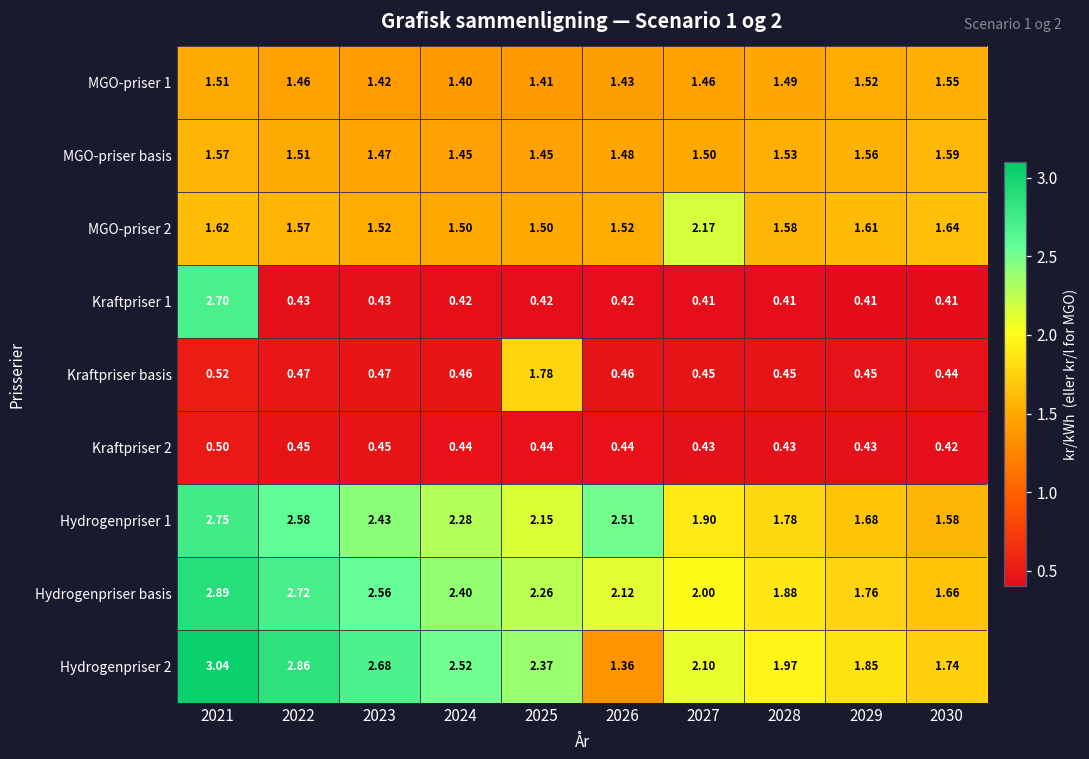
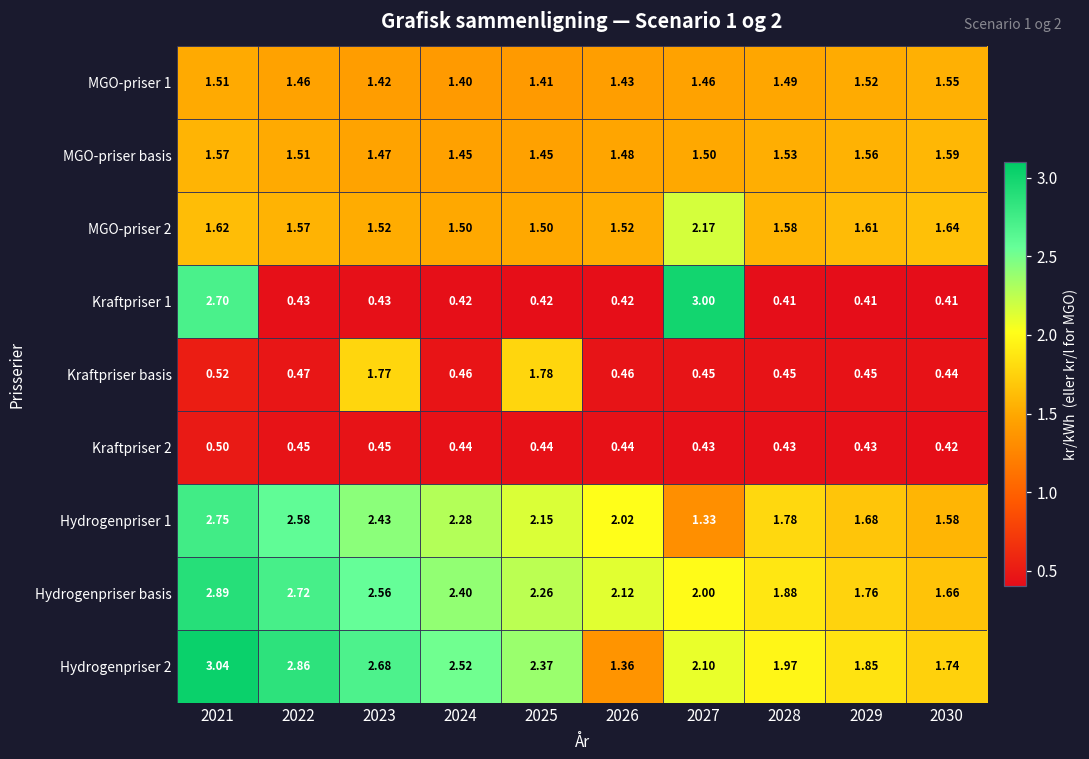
  {
    "MGO-priser 1": {
      "2021": 1.51,
      "2022": 1.46,
      "2023": 1.42,
      "2024": 1.40,
      "2025": 1.41,
      "2026": 1.43,
      "2027": 1.46,
      "2028": 1.49,
      "2029": 1.52,
      "2030": 1.55
    },
    "MGO-priser basis": {
      "2021": 1.57,
      "2022": 1.51,
      "2023": 1.47,
      "2024": 1.45,
      "2025": 1.45,
      "2026": 1.48,
      "2027": 1.50,
      "2028": 1.53,
      "2029": 1.56,
      "2030": 1.59
    },
    "MGO-priser 2": {
      "2021": 1.62,
      "2022": 1.57,
      "2023": 1.52,
      "2024": 1.50,
      "2025": 1.50,
      "2026": 1.52,
      "2027": 2.17,
      "2028": 1.58,
      "2029": 1.61,
      "2030": 1.64
    },
    "Kraftpriser 1": {
      "2021": 2.70,
      "2022": 0.43,
      "2023": 0.43,
      "2024": 0.42,
      "2025": 0.42,
      "2026": 0.42,
-     "2027": 0.41,
+     "2027": 3.00,
      "2028": 0.41,
      "2029": 0.41,
      "2030": 0.41
    },
    "Kraftpriser basis": {
      "2021": 0.52,
      "2022": 0.47,
-     "2023": 0.47,
+     "2023": 1.77,
      "2024": 0.46,
      "2025": 1.78,
      "2026": 0.46,
      "2027": 0.45,
      "2028": 0.45,
      "2029": 0.45,
      "2030": 0.44
    },
    "Kraftpriser 2": {
      "2021": 0.50,
      "2022": 0.45,
      "2023": 0.45,
      "2024": 0.44,
      "2025": 0.44,
      "2026": 0.44,
      "2027": 0.43,
      "2028": 0.43,
      "2029": 0.43,
      "2030": 0.42
    },
    "Hydrogenpriser 1": {
      "2021": 2.75,
      "2022": 2.58,
      "2023": 2.43,
      "2024": 2.28,
      "2025": 2.15,
-     "2026": 2.51,
-     "2027": 1.90,
+     "2026": 2.02,
+     "2027": 1.33,
      "2028": 1.78,
      "2029": 1.68,
      "2030": 1.58
    },
    "Hydrogenpriser basis": {
      "2021": 2.89,
      "2022": 2.72,
      "2023": 2.56,
      "2024": 2.40,
      "2025": 2.26,
      "2026": 2.12,
      "2027": 2.00,
      "2028": 1.88,
      "2029": 1.76,
      "2030": 1.66
    },
    "Hydrogenpriser 2": {
      "2021": 3.04,
      "2022": 2.86,
      "2023": 2.68,
      "2024": 2.52,
      "2025": 2.37,
      "2026": 1.36,
      "2027": 2.10,
      "2028": 1.97,
      "2029": 1.85,
      "2030": 1.74
    }
  }
